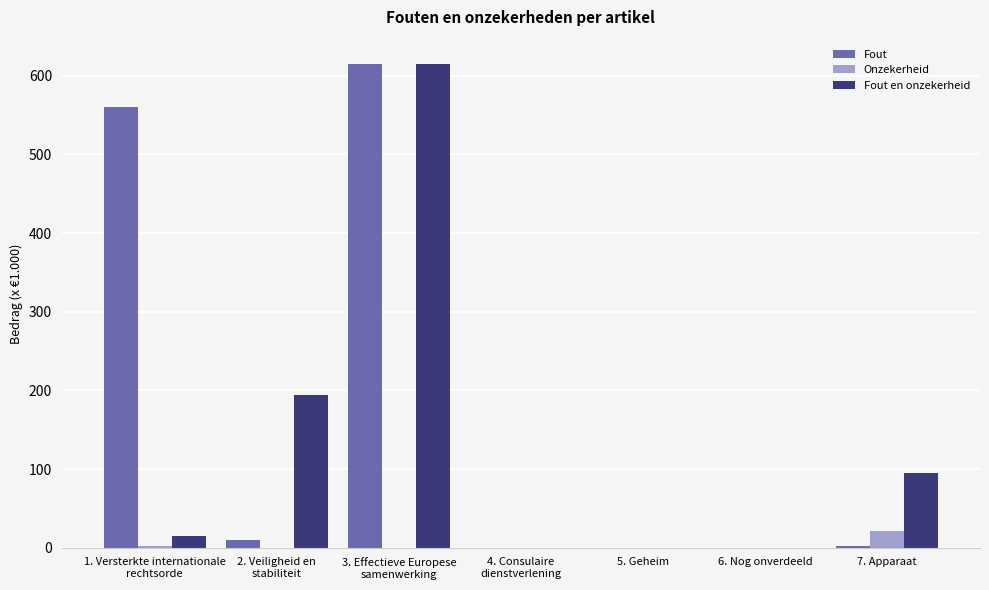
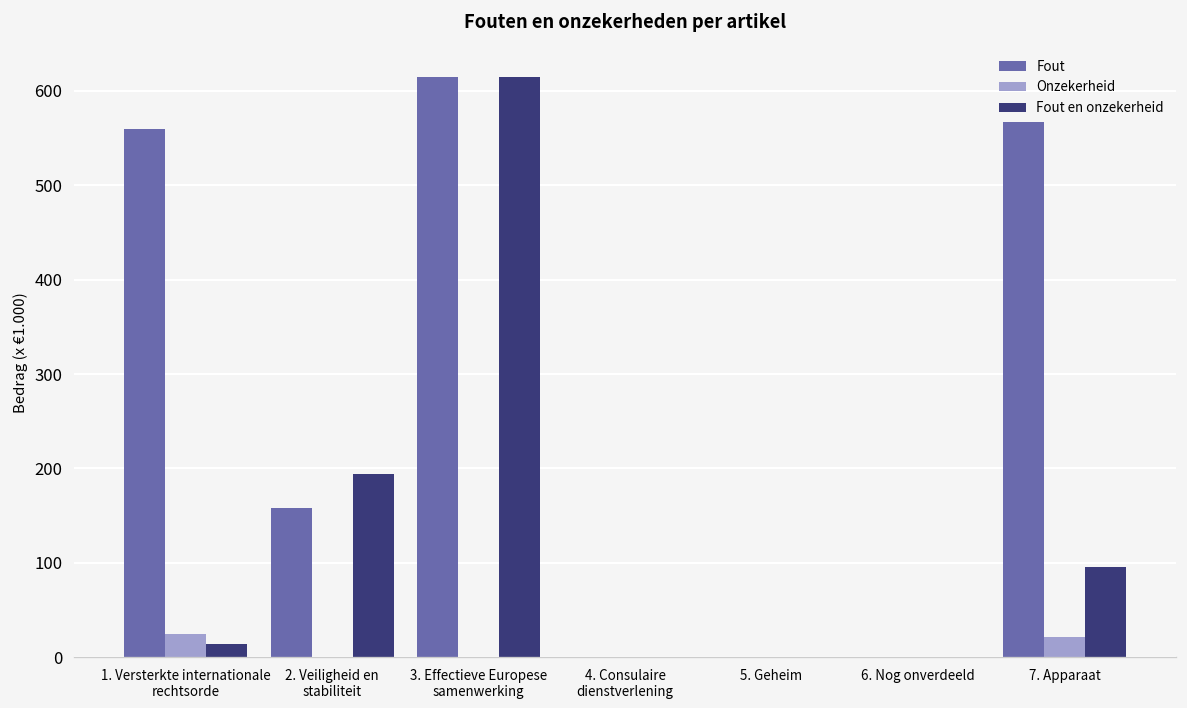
  {
    "Fout": {
      "1. Versterkte internationale rechtsorde": 560,
-     "2. Veiligheid en stabiliteit": 10,
+     "2. Veiligheid en stabiliteit": 160,
      "3. Effectieve Europese samenwerking": 620,
      "4. Consulaire dienstverlening": 0,
      "5. Geheim": 0,
      "6. Nog onverdeeld": 0,
-     "7. Apparaat": 0
+     "7. Apparaat": 570
    },
    "Onzekerheid": {
-     "1. Versterkte internationale rechtsorde": 0,
+     "1. Versterkte internationale rechtsorde": 30,
      "2. Veiligheid en stabiliteit": 0,
      "3. Effectieve Europese samenwerking": 0,
      "4. Consulaire dienstverlening": 0,
      "5. Geheim": 0,
      "6. Nog onverdeeld": 0,
      "7. Apparaat": 20
    },
    "Fout en onzekerheid": {
      "1. Versterkte internationale rechtsorde": 10,
      "2. Veiligheid en stabiliteit": 190,
      "3. Effectieve Europese samenwerking": 620,
      "4. Consulaire dienstverlening": 0,
      "5. Geheim": 0,
      "6. Nog onverdeeld": 0,
      "7. Apparaat": 100
    }
  }
